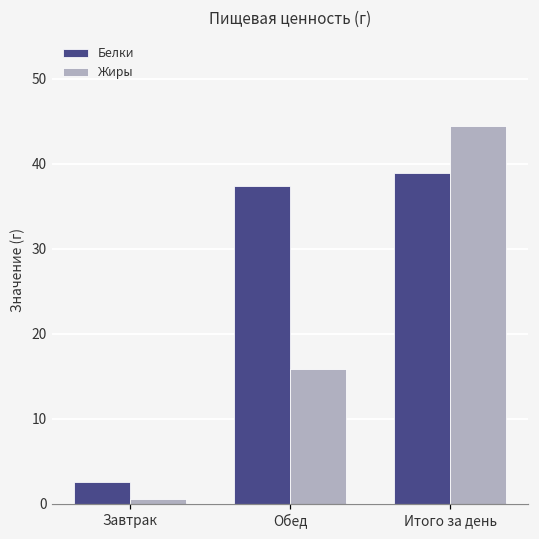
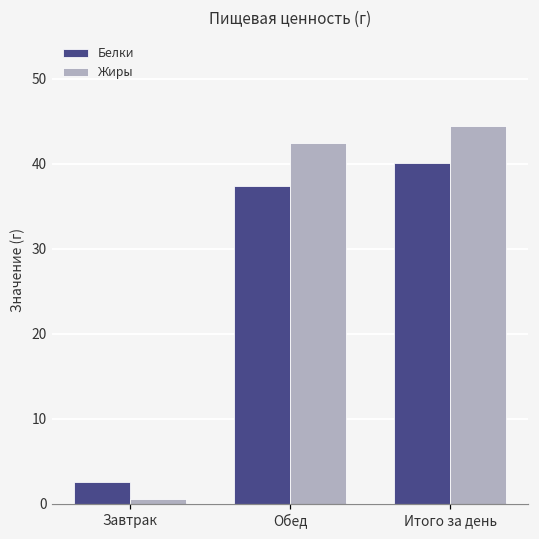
  {
    "Белки": {
      "Завтрак": 3,
      "Обед": 37,
-     "Итого за день": 39
+     "Итого за день": 40
    },
    "Жиры": {
      "Завтрак": 1,
-     "Обед": 16,
+     "Обед": 42,
      "Итого за день": 44
    }
  }
